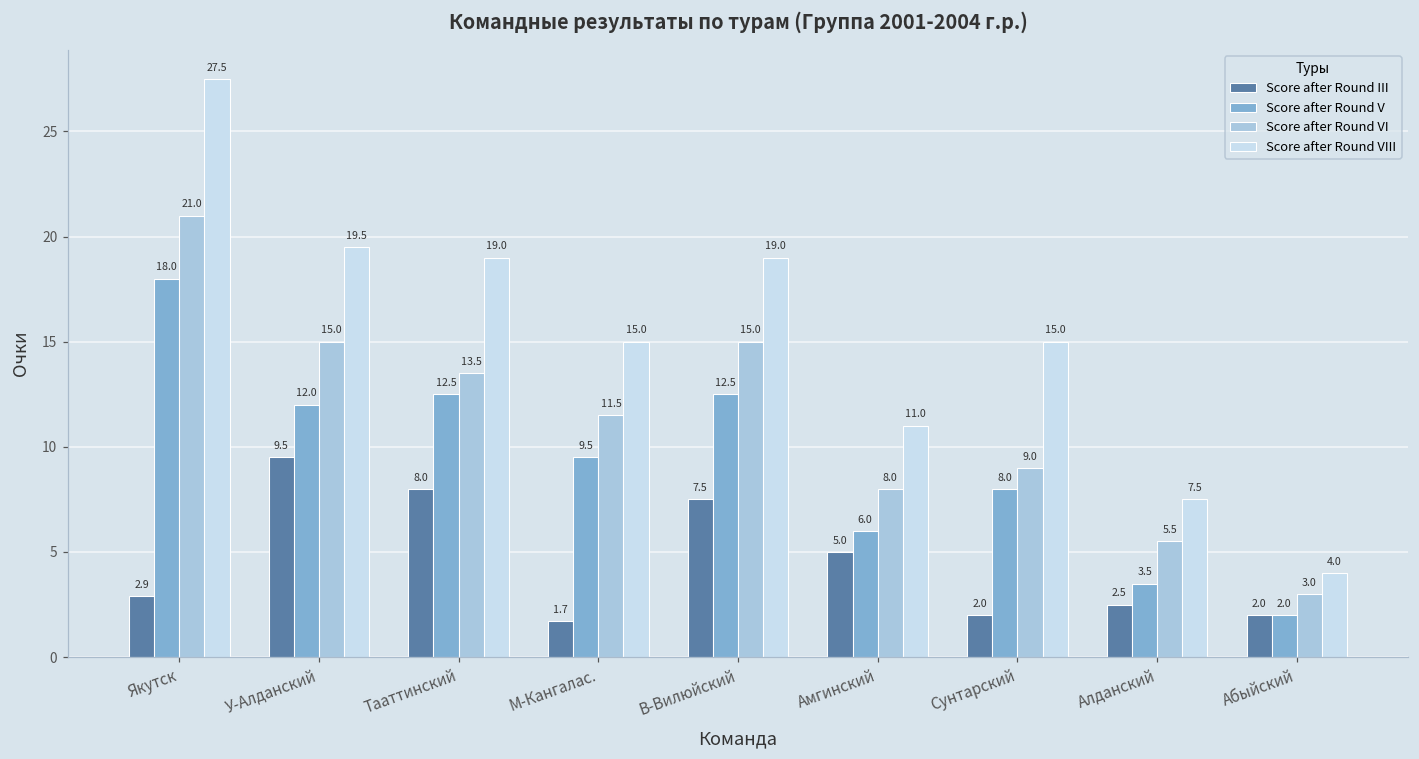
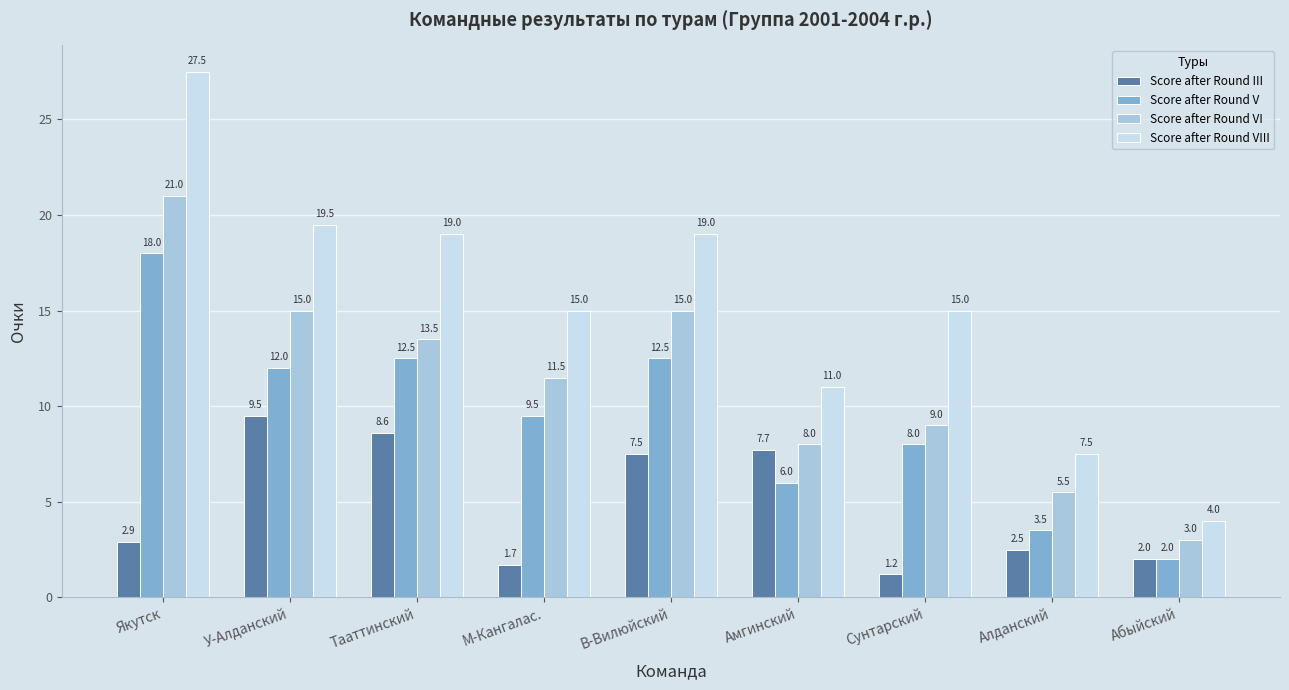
  {
    "Score after Round III": {
      "Якутск": 2.9,
      "У-Алданский": 9.5,
-     "Тааттинский": 8.0,
+     "Тааттинский": 8.6,
      "М-Кангалас.": 1.7,
      "В-Вилюйский": 7.5,
-     "Амгинский": 5.0,
-     "Сунтарский": 2.0,
+     "Амгинский": 7.7,
+     "Сунтарский": 1.2,
      "Алданский": 2.5,
      "Абыйский": 2.0
    }
  }
